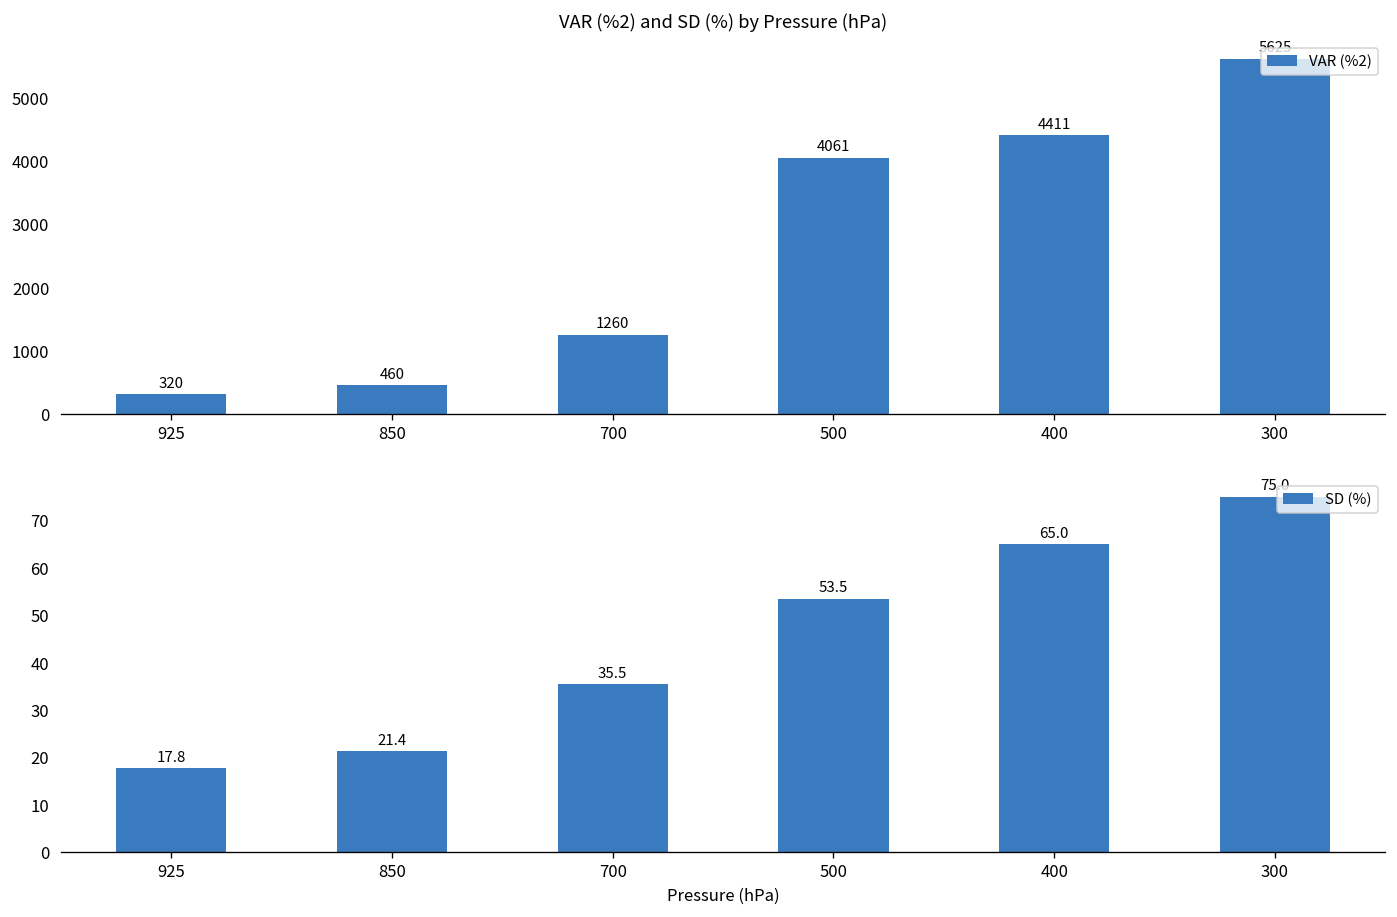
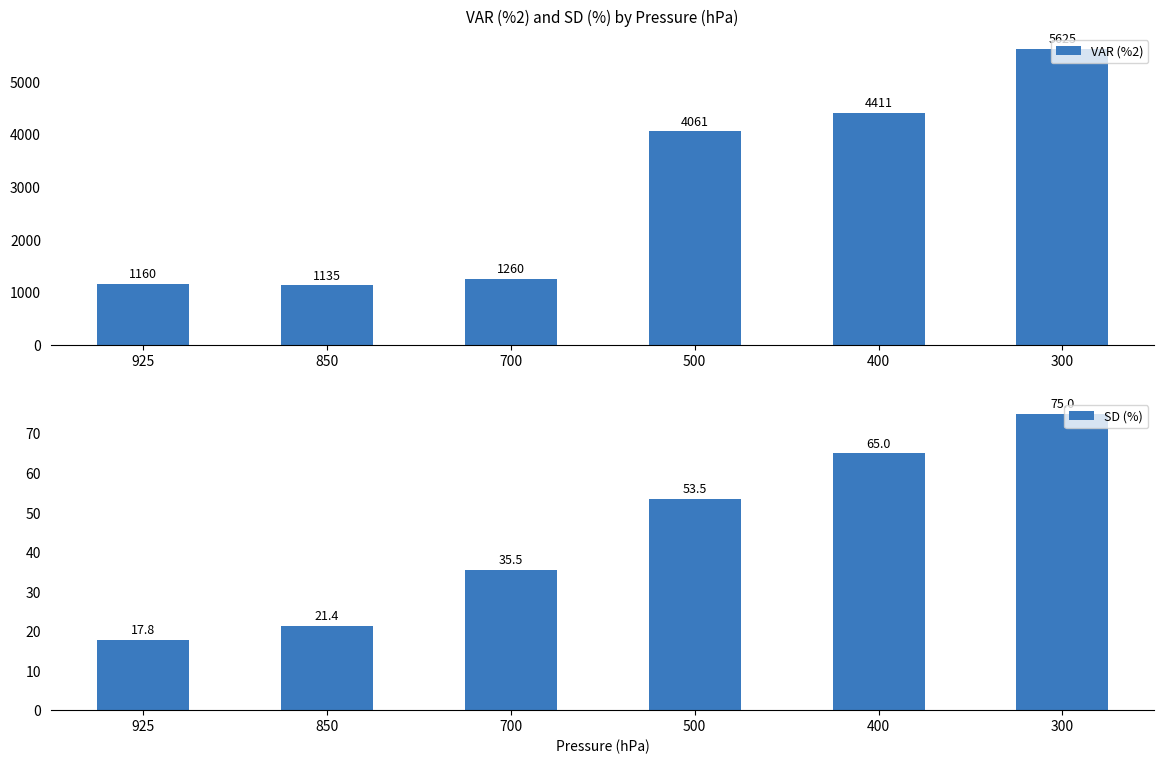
  {
    "VAR (%2) and SD (%) by Pressure (hPa)": {
-     "925": 320,
-     "850": 460,
+     "925": 1160,
+     "850": 1135,
      "700": 1260,
      "500": 4061,
      "400": 4411
    }
  }
